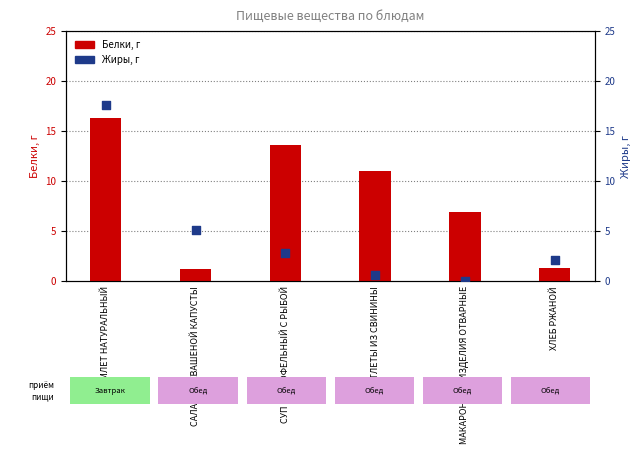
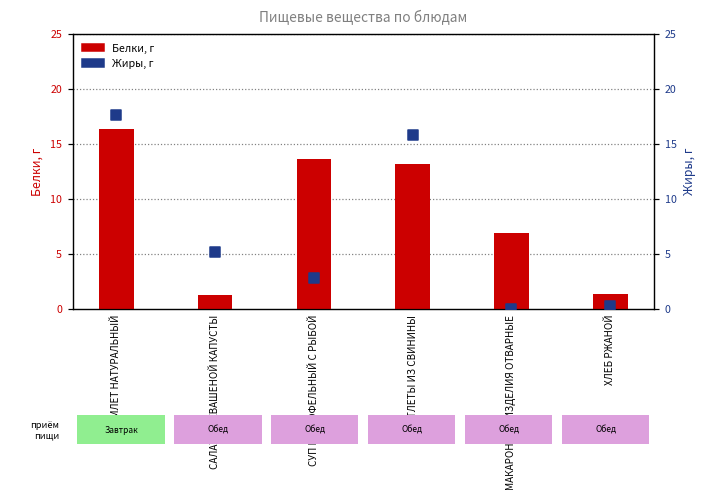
  {
    "Белки, г": {
      "ОМЛЕТ НАТУРАЛЬНЫЙ": 16.3,
      "САЛАТ ИЗ КВАШЕНОЙ КАПУСТЫ": 1.2,
      "СУП КАРТОФЕЛЬНЫЙ С РЫБОЙ": 13.6,
-     "КОТЛЕТЫ ИЗ СВИНИНЫ": 11.0,
+     "КОТЛЕТЫ ИЗ СВИНИНЫ": 13.1,
      "МАКАРОННЫЕ ИЗДЕЛИЯ ОТВАРНЫЕ": 6.9,
      "ХЛЕБ РЖАНОЙ": 1.3
    },
    "Жиры, г": {
-     "КОТЛЕТЫ ИЗ СВИНИНЫ": 0.6,
-     "ХЛЕБ РЖАНОЙ": 2.1
+     "КОТЛЕТЫ ИЗ СВИНИНЫ": 15.8,
+     "ХЛЕБ РЖАНОЙ": 0.2
    }
  }
